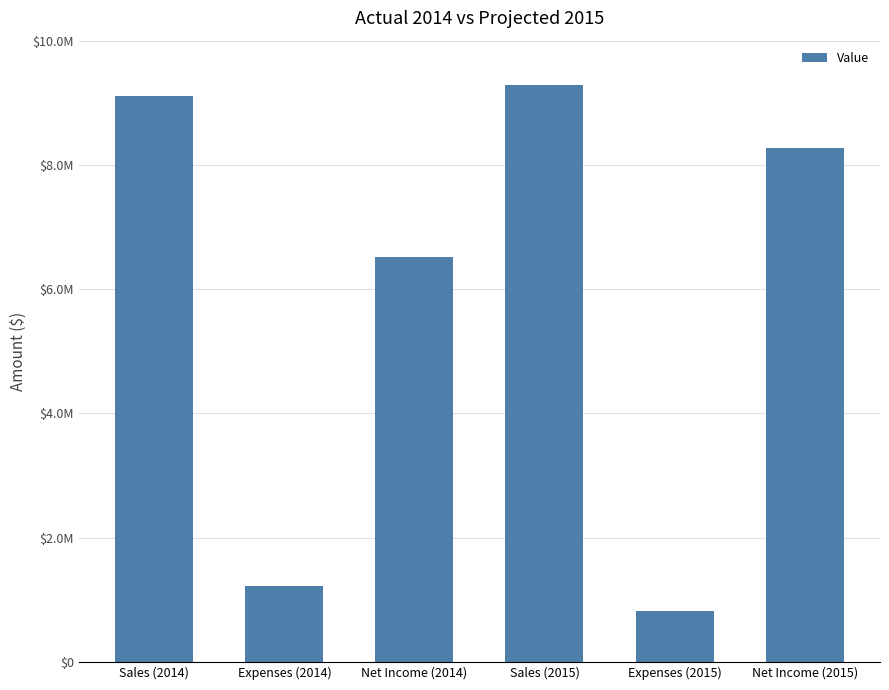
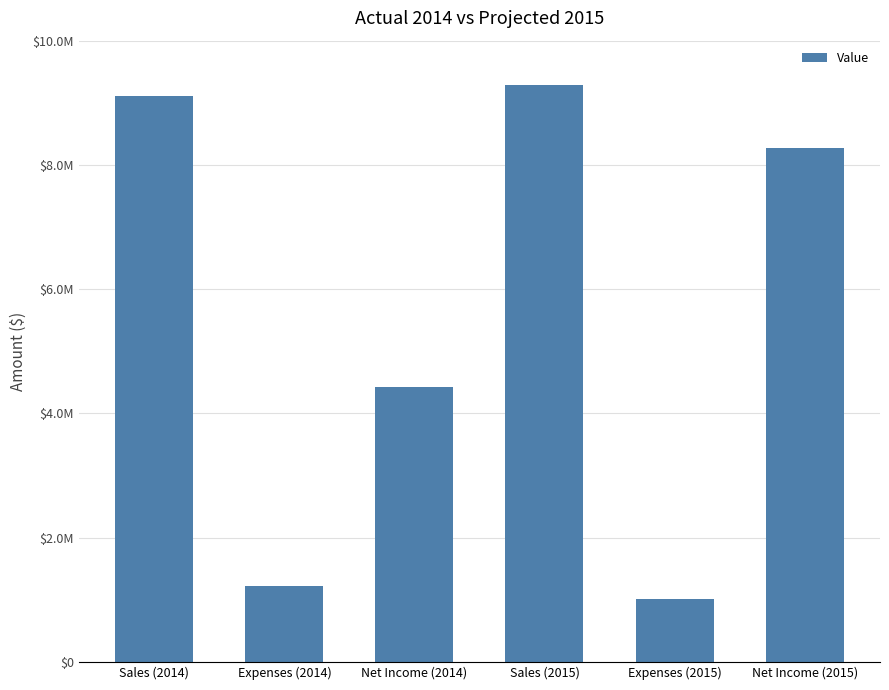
  {
    "Sales (2014)": "$9100000",
    "Expenses (2014)": "$1200000",
-   "Net Income (2014)": "$6500000",
+   "Net Income (2014)": "$4400000",
    "Sales (2015)": "$9300000",
-   "Expenses (2015)": "$800000",
+   "Expenses (2015)": "$1000000",
    "Net Income (2015)": "$8300000"
  }
